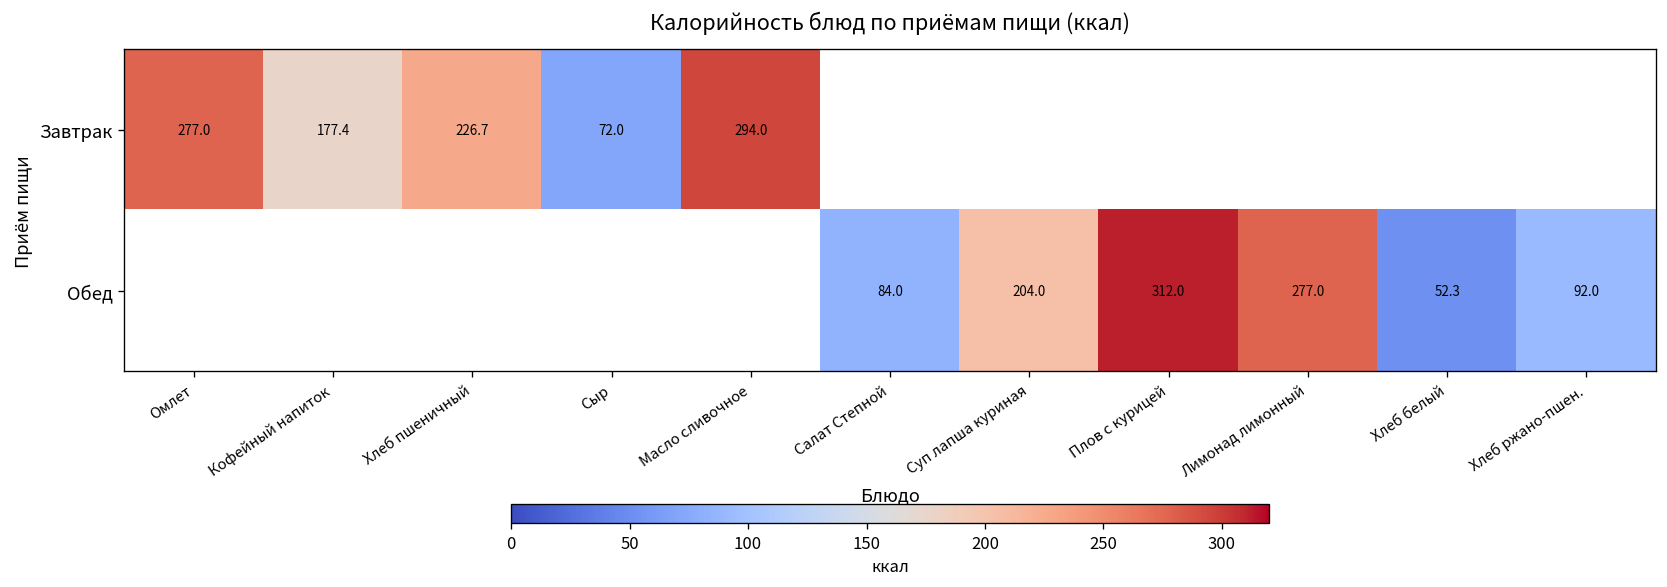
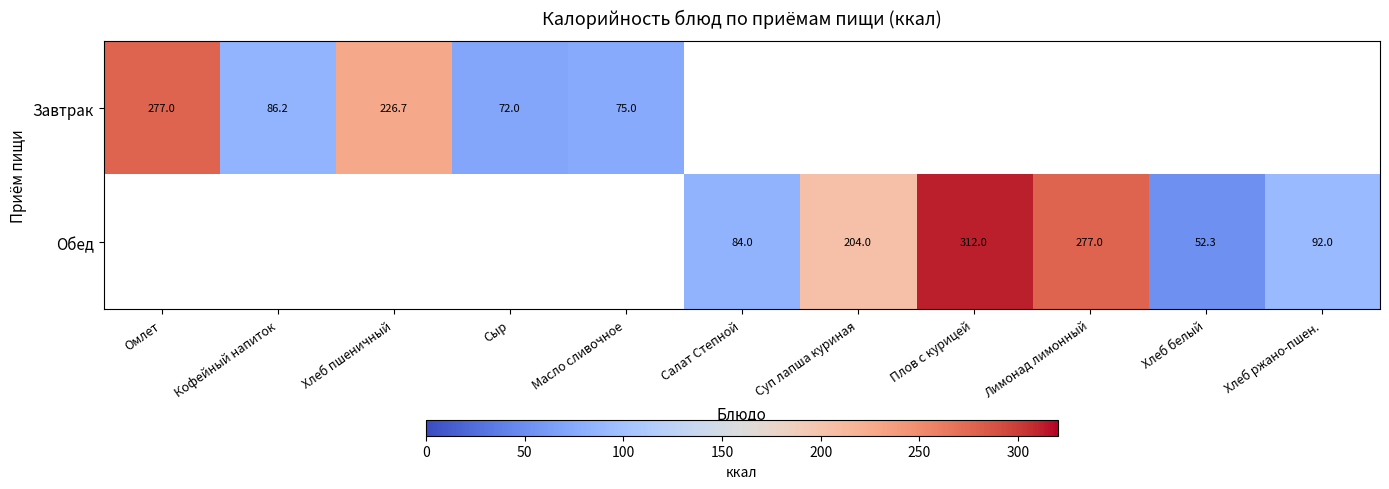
  {
    "Завтрак": {
      "Омлет": 277.0,
-     "Кофейный напиток": 177.4,
+     "Кофейный напиток": 86.2,
      "Хлеб пшеничный": 226.7,
      "Сыр": 72.0,
-     "Масло сливочное": 294.0
+     "Масло сливочное": 75.0
    },
    "Обед": {
      "Салат Степной": 84.0,
      "Суп лапша куриная": 204.0,
      "Плов с курицей": 312.0,
      "Лимонад лимонный": 277.0,
      "Хлеб белый": 52.3,
      "Хлеб ржано-пшен.": 92.0
    }
  }
